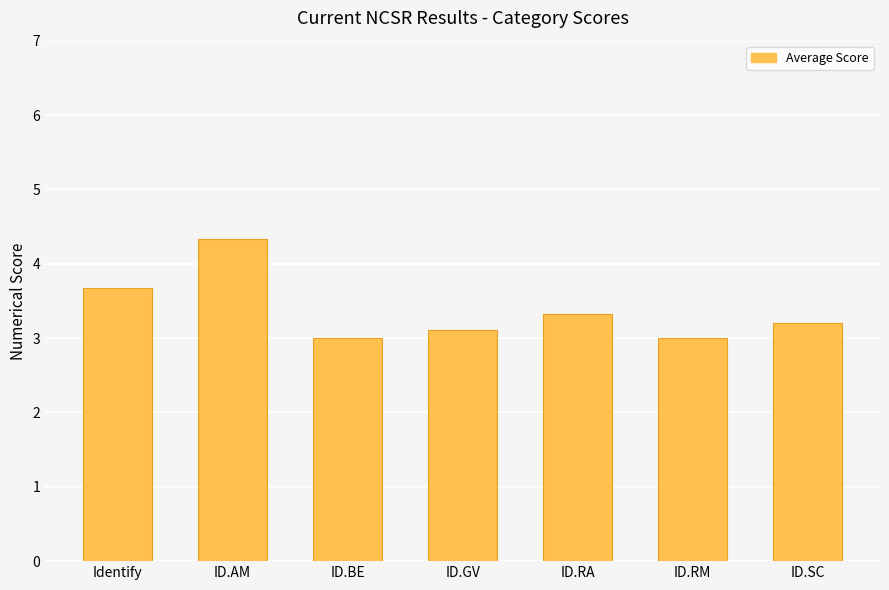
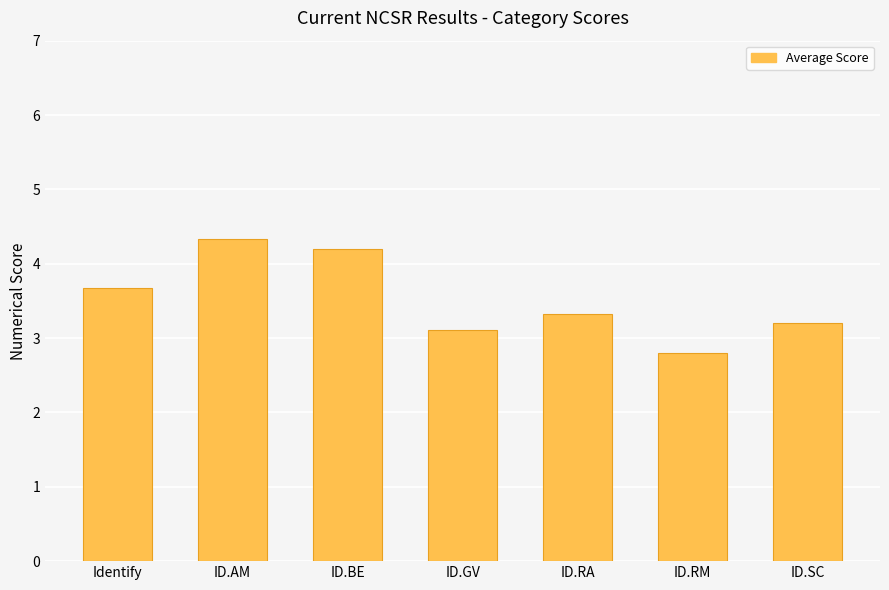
  {
    "Identify": 3.7,
    "ID.AM": 4.3,
-   "ID.BE": 3.0,
+   "ID.BE": 4.2,
    "ID.GV": 3.1,
    "ID.RA": 3.3,
-   "ID.RM": 3.0,
+   "ID.RM": 2.8,
    "ID.SC": 3.2
  }
